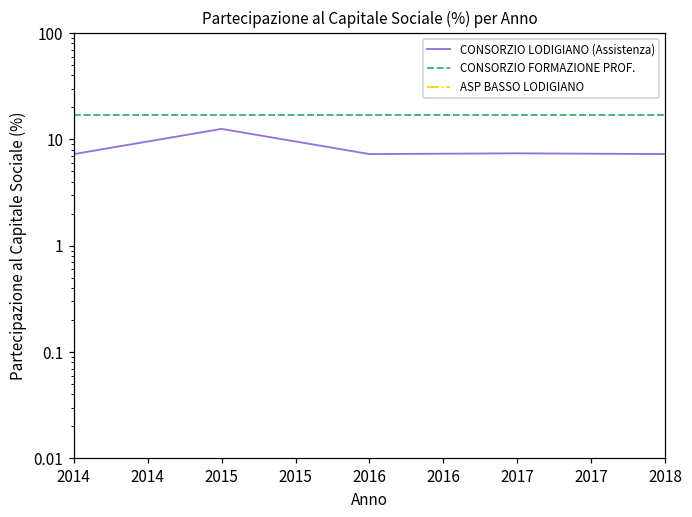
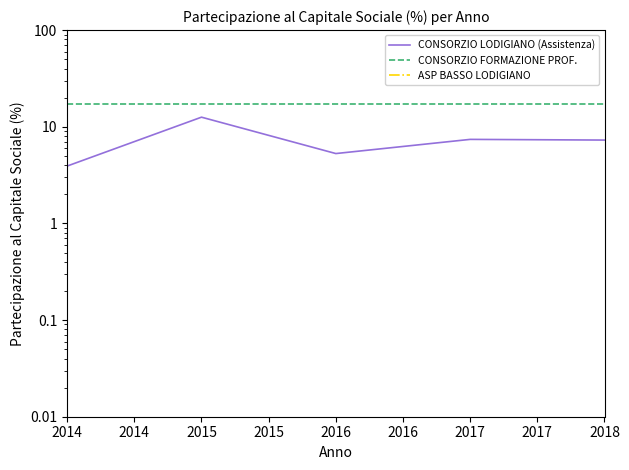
  {
    "CONSORZIO LODIGIANO (Assistenza)": {
-     "2014": 7,
+     "2014": 3.9,
      "2015": 13,
-     "2016": 7,
+     "2016": 5,
      "2017": 7,
      "2018": 7
    },
    "CONSORZIO FORMAZIONE PROF.": {
      "2014": 17,
      "2015": 17,
      "2016": 17,
      "2017": 17,
      "2018": 17
    }
  }
